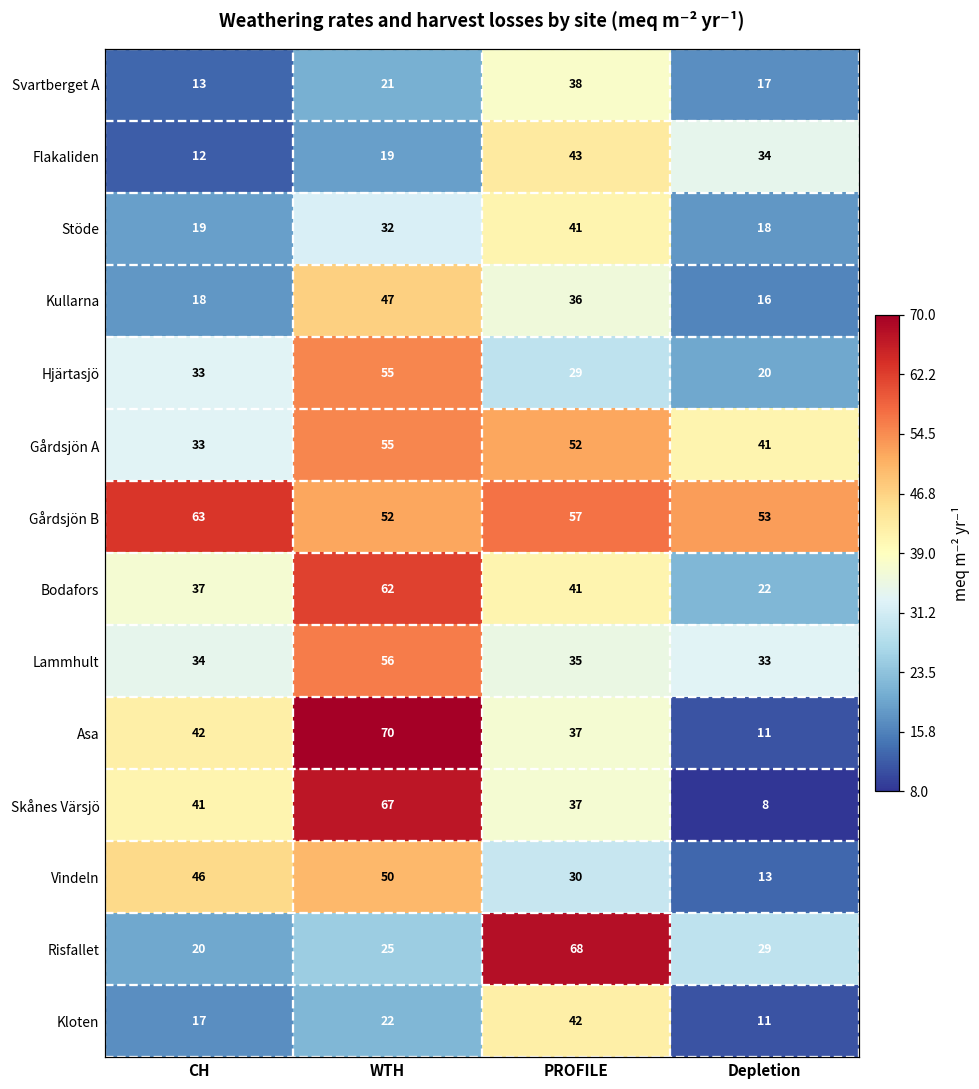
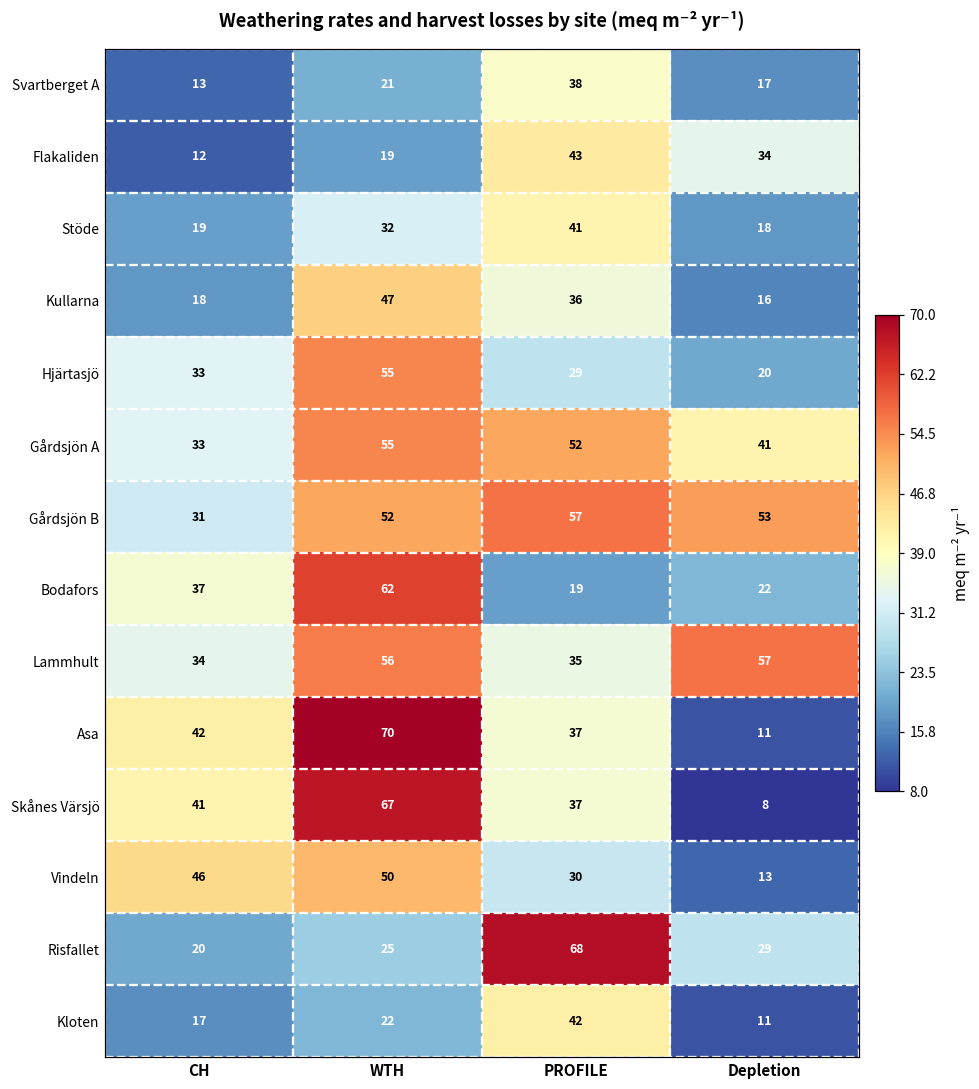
  {
    "Svartberget A": {
      "CH": 13,
      "WTH": 21,
      "PROFILE": 38,
      "Depletion": 17
    },
    "Flakaliden": {
      "CH": 12,
      "WTH": 19,
      "PROFILE": 43,
      "Depletion": 34
    },
    "Stöde": {
      "CH": 19,
      "WTH": 32,
      "PROFILE": 41,
      "Depletion": 18
    },
    "Kullarna": {
      "CH": 18,
      "WTH": 47,
      "PROFILE": 36,
      "Depletion": 16
    },
    "Hjärtasjö": {
      "CH": 33,
      "WTH": 55,
      "PROFILE": 29,
      "Depletion": 20
    },
    "Gårdsjön A": {
      "CH": 33,
      "WTH": 55,
      "PROFILE": 52,
      "Depletion": 41
    },
    "Gårdsjön B": {
-     "CH": 63,
+     "CH": 31,
      "WTH": 52,
      "PROFILE": 57,
      "Depletion": 53
    },
    "Bodafors": {
      "CH": 37,
      "WTH": 62,
-     "PROFILE": 41,
+     "PROFILE": 19,
      "Depletion": 22
    },
    "Lammhult": {
      "CH": 34,
      "WTH": 56,
      "PROFILE": 35,
-     "Depletion": 33
+     "Depletion": 57
    },
    "Asa": {
      "CH": 42,
      "WTH": 70,
      "PROFILE": 37,
      "Depletion": 11
    },
    "Skånes Värsjö": {
      "CH": 41,
      "WTH": 67,
      "PROFILE": 37,
      "Depletion": 8
    },
    "Vindeln": {
      "CH": 46,
      "WTH": 50,
      "PROFILE": 30,
      "Depletion": 13
    },
    "Risfallet": {
      "CH": 20,
      "WTH": 25,
      "PROFILE": 68,
      "Depletion": 29
    },
    "Kloten": {
      "CH": 17,
      "WTH": 22,
      "PROFILE": 42,
      "Depletion": 11
    }
  }
